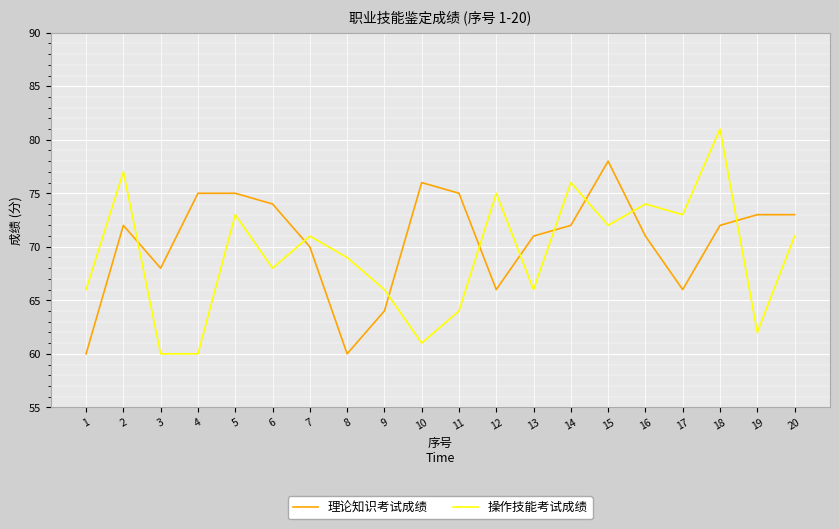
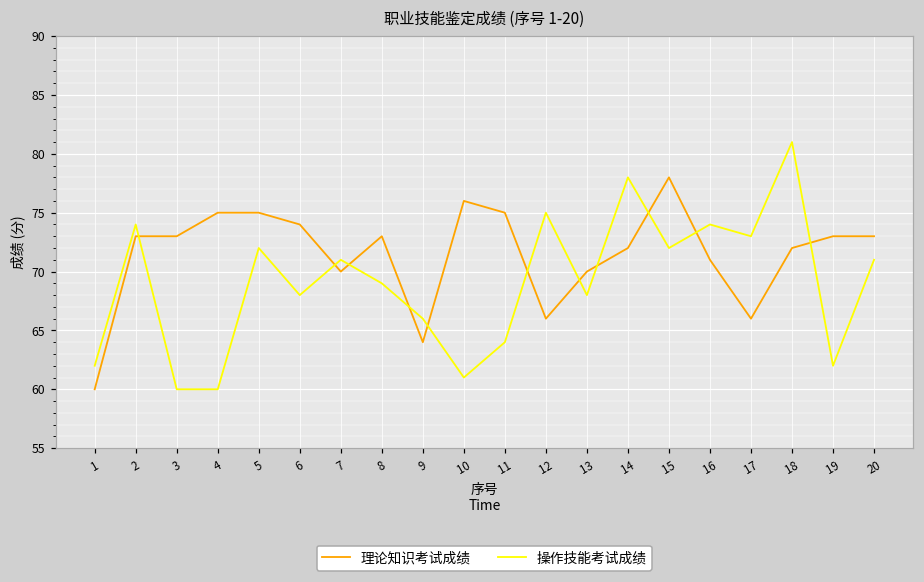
  {
    "理论知识考试成绩": {
      "1": 60,
-     "2": 72,
-     "3": 68,
+     "2": 73,
+     "3": 73,
      "4": 75,
      "5": 75,
      "6": 74,
      "7": 70,
-     "8": 60,
+     "8": 73,
      "9": 64,
      "10": 76,
      "11": 75,
      "12": 66,
-     "13": 71,
+     "13": 70,
      "14": 72,
      "15": 78,
      "16": 71,
      "17": 66,
      "18": 72,
      "19": 73,
      "20": 73
    },
    "操作技能考试成绩": {
-     "1": 66,
-     "2": 77,
+     "1": 62,
+     "2": 74,
      "3": 60,
      "4": 60,
-     "5": 73,
+     "5": 72,
      "6": 68,
      "7": 71,
      "8": 69,
      "9": 66,
      "10": 61,
      "11": 64,
      "12": 75,
-     "13": 66,
-     "14": 76,
+     "13": 68,
+     "14": 78,
      "15": 72,
      "16": 74,
      "17": 73,
      "18": 81,
      "19": 62,
      "20": 71
    }
  }
